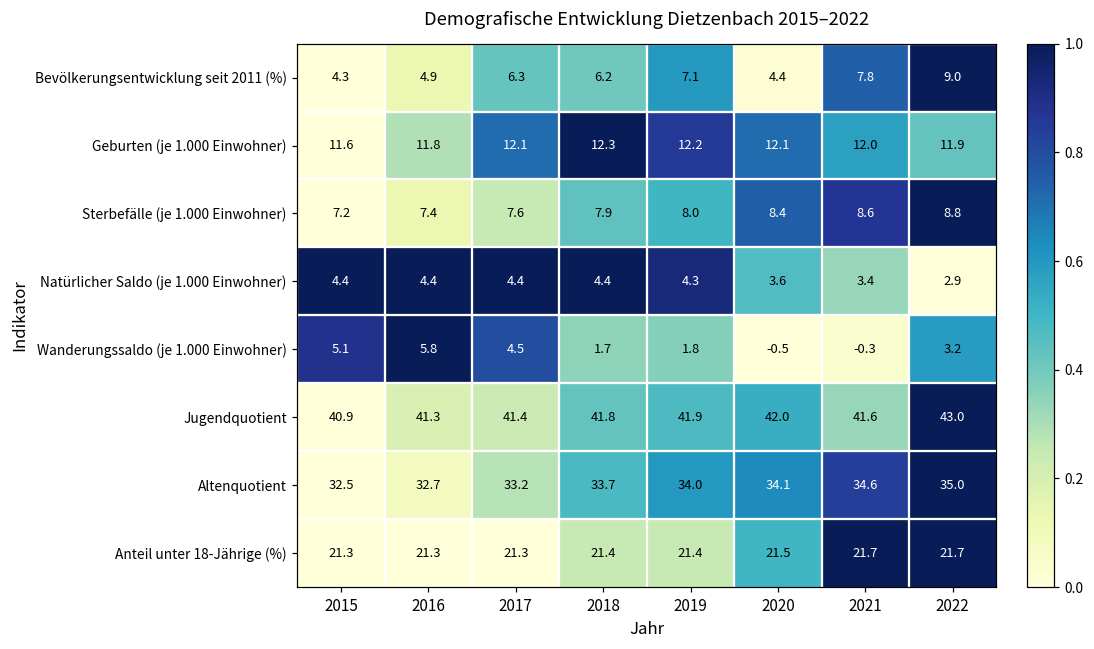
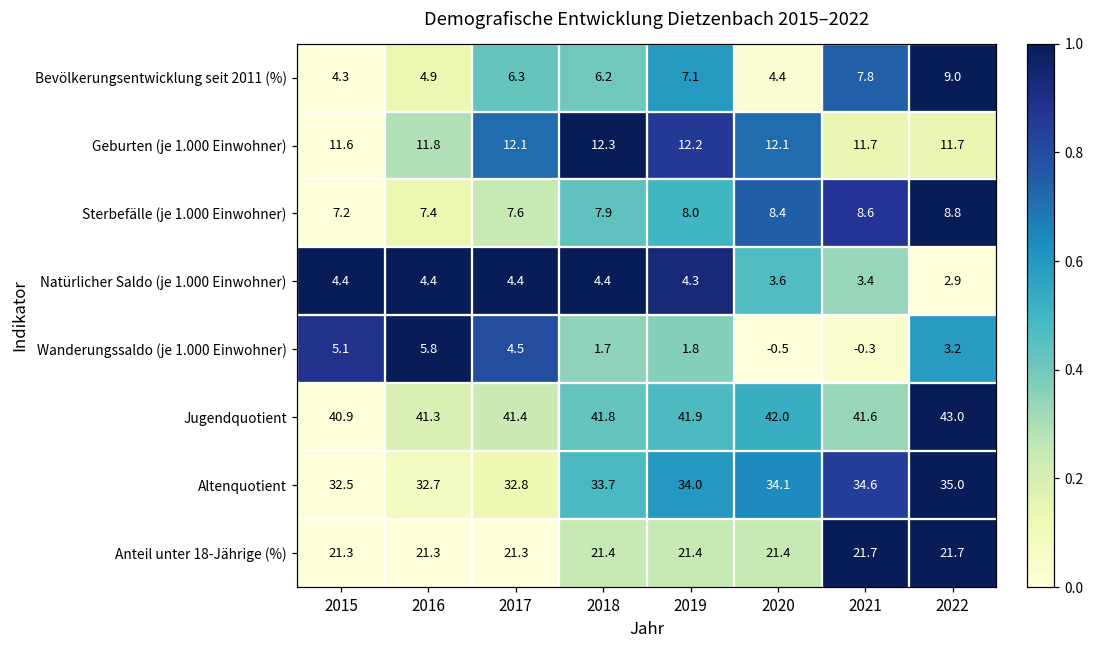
  {
    "Bevölkerungsentwicklung seit 2011 (%)": {
      "2015": 4.3,
      "2016": 4.9,
      "2017": 6.3,
      "2018": 6.2,
      "2019": 7.1,
      "2020": 4.4,
      "2021": 7.8,
      "2022": 9.0
    },
    "Geburten (je 1.000 Einwohner)": {
      "2015": 11.6,
      "2016": 11.8,
      "2017": 12.1,
      "2018": 12.3,
      "2019": 12.2,
      "2020": 12.1,
-     "2021": 12.0,
-     "2022": 11.9
+     "2021": 11.7,
+     "2022": 11.7
    },
    "Sterbefälle (je 1.000 Einwohner)": {
      "2015": 7.2,
      "2016": 7.4,
      "2017": 7.6,
      "2018": 7.9,
      "2019": 8.0,
      "2020": 8.4,
      "2021": 8.6,
      "2022": 8.8
    },
    "Natürlicher Saldo (je 1.000 Einwohner)": {
      "2015": 4.4,
      "2016": 4.4,
      "2017": 4.4,
      "2018": 4.4,
      "2019": 4.3,
      "2020": 3.6,
      "2021": 3.4,
      "2022": 2.9
    },
    "Wanderungssaldo (je 1.000 Einwohner)": {
      "2015": 5.1,
      "2016": 5.8,
      "2017": 4.5,
      "2018": 1.7,
      "2019": 1.8,
      "2020": -0.5,
      "2021": -0.3,
      "2022": 3.2
    },
    "Jugendquotient": {
      "2015": 40.9,
      "2016": 41.3,
      "2017": 41.4,
      "2018": 41.8,
      "2019": 41.9,
      "2020": 42.0,
      "2021": 41.6,
      "2022": 43.0
    },
    "Altenquotient": {
      "2015": 32.5,
      "2016": 32.7,
-     "2017": 33.2,
+     "2017": 32.8,
      "2018": 33.7,
      "2019": 34.0,
      "2020": 34.1,
      "2021": 34.6,
      "2022": 35.0
    },
    "Anteil unter 18-Jährige (%)": {
      "2015": 21.3,
      "2016": 21.3,
      "2017": 21.3,
      "2018": 21.4,
      "2019": 21.4,
-     "2020": 21.5,
+     "2020": 21.4,
      "2021": 21.7,
      "2022": 21.7
    }
  }
